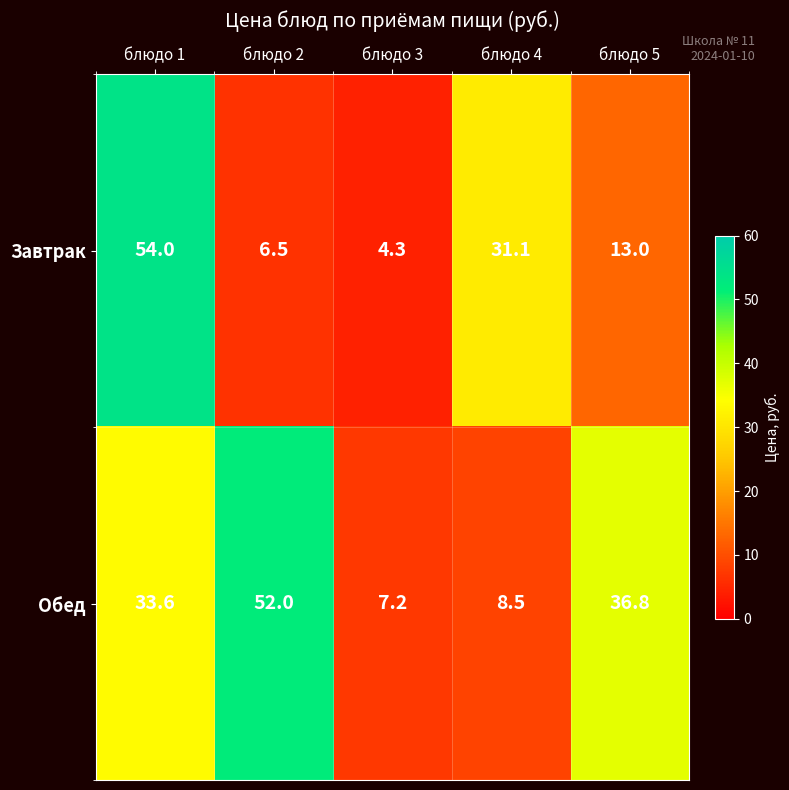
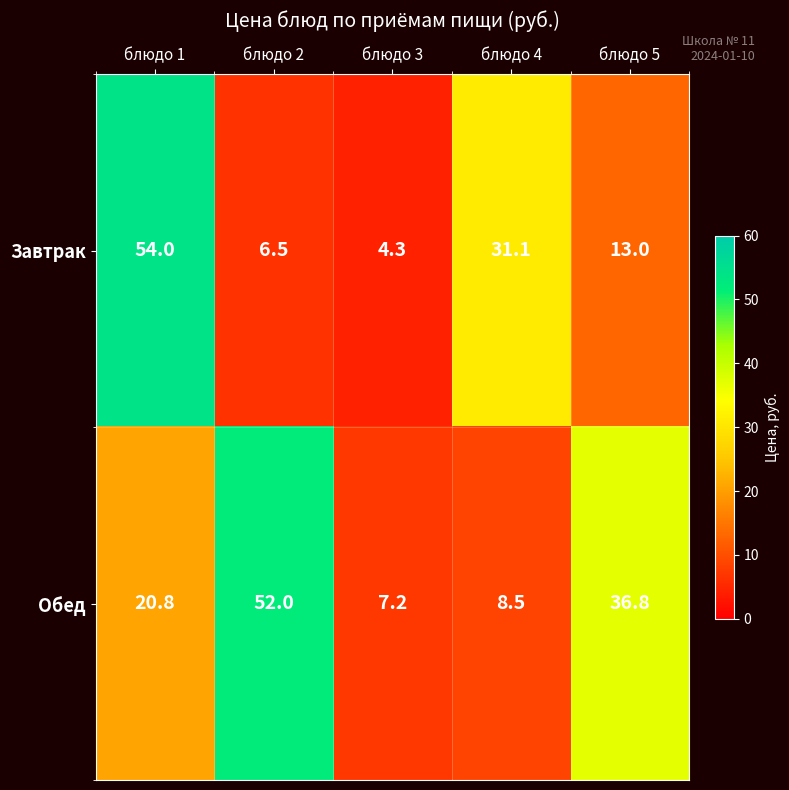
  {
    "Завтрак": {
      "блюдо 1": 54.0,
      "блюдо 2": 6.5,
      "блюдо 3": 4.3,
      "блюдо 4": 31.1,
      "блюдо 5": 13.0
    },
    "Обед": {
-     "блюдо 1": 33.6,
+     "блюдо 1": 20.8,
      "блюдо 2": 52.0,
      "блюдо 3": 7.2,
      "блюдо 4": 8.5,
      "блюдо 5": 36.8
    }
  }
